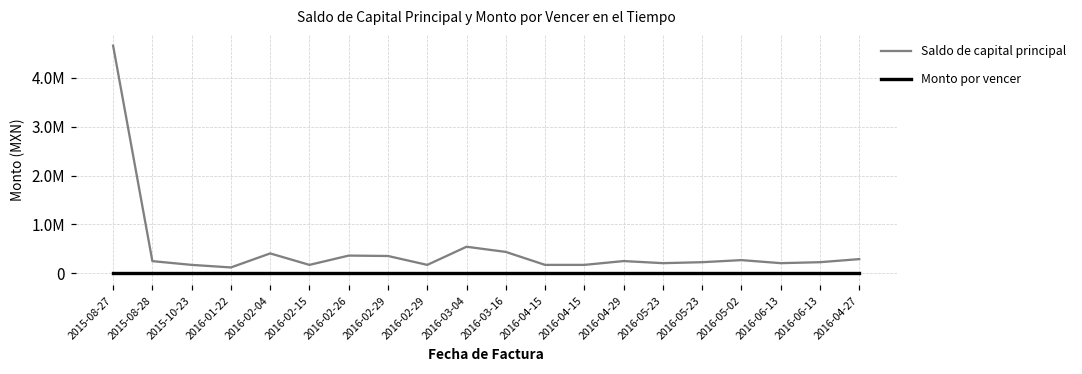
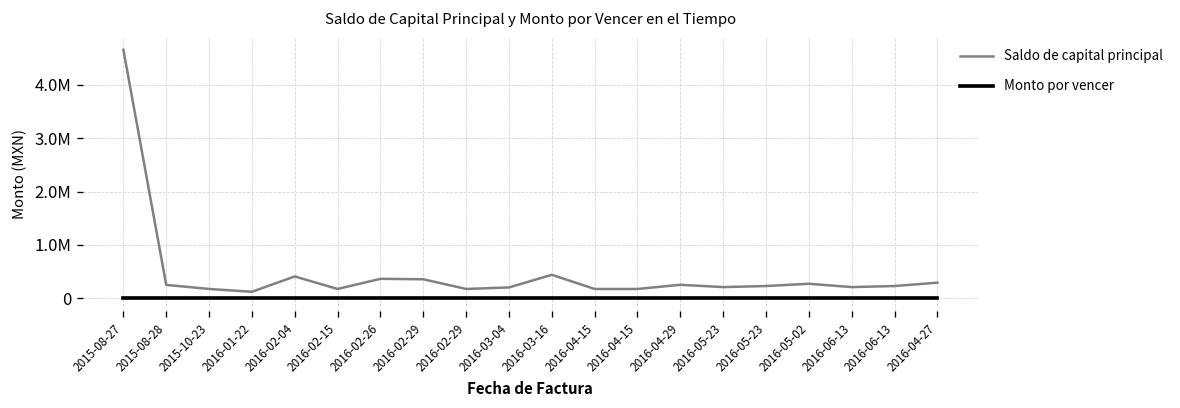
  {
    "Saldo de capital principal": {
      "2015-08-27": 4700000,
      "2015-08-28": 300000,
      "2015-10-23": 200000,
      "2016-01-22": 100000,
      "2016-02-04": 400000,
      "2016-02-15": 200000,
      "2016-02-26": 400000,
-     "2016-03-04": 500000,
+     "2016-03-04": 200000,
      "2016-03-16": 400000,
      "2016-04-29": 300000,
      "2016-05-02": 300000,
      "2016-04-27": 300000
    },
    "Monto por vencer": {
      "2015-08-27": 0,
      "2015-08-28": 0,
      "2015-10-23": 0,
      "2016-01-22": 0,
      "2016-02-04": 0,
      "2016-02-15": 0,
      "2016-02-26": 0,
      "2016-03-04": 0,
      "2016-03-16": 0,
      "2016-04-29": 0,
      "2016-05-02": 0,
      "2016-04-27": 0
    }
  }
